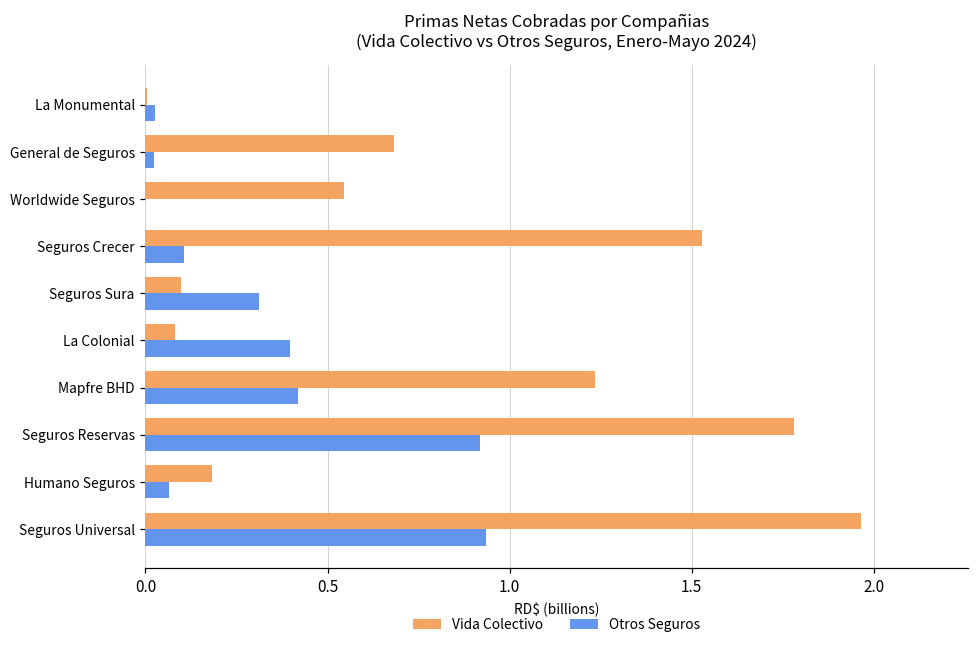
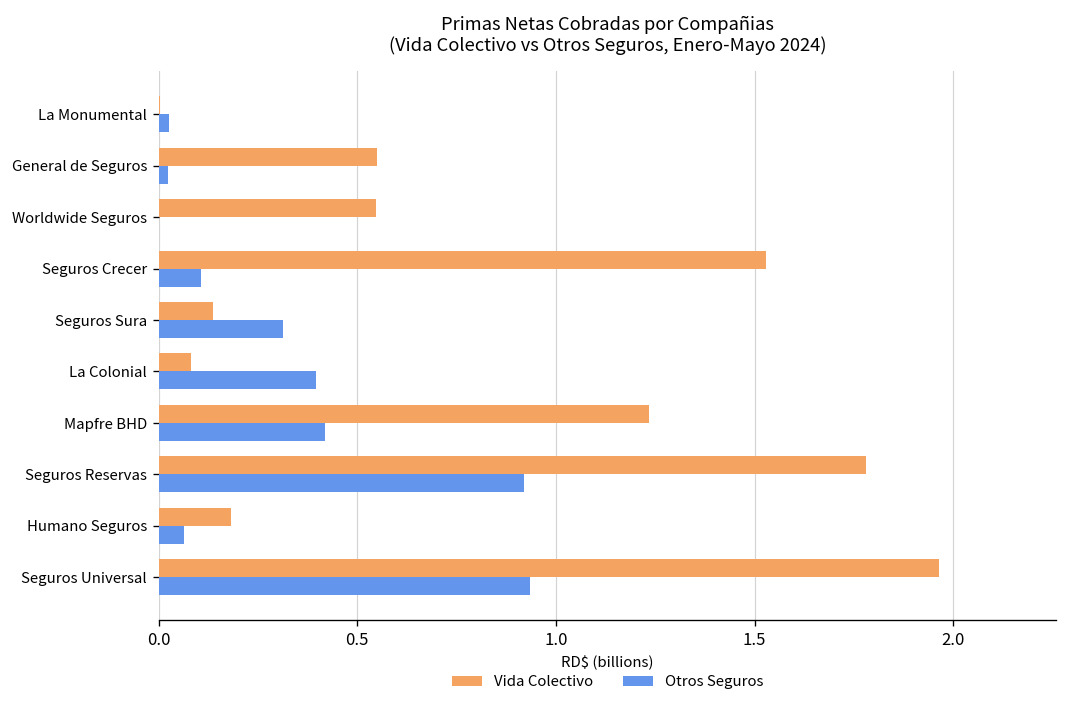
  {
    "Vida Colectivo": {
-     "General de Seguros": 0.68,
+     "General de Seguros": 0.55,
      "Worldwide Seguros": 0.55,
      "Seguros Crecer": 1.53,
-     "Seguros Sura": 0.10,
+     "Seguros Sura": 0.14,
      "La Colonial": 0.08,
      "Mapfre BHD": 1.23,
      "Seguros Reservas": 1.78,
      "Humano Seguros": 0.18,
      "Seguros Universal": 1.96
    },
    "Otros Seguros": {
      "La Monumental": 0.03,
      "General de Seguros": 0.02,
      "Worldwide Seguros": 0.00,
      "Seguros Crecer": 0.11,
      "Seguros Sura": 0.31,
      "La Colonial": 0.40,
      "Mapfre BHD": 0.42,
      "Seguros Reservas": 0.92,
      "Humano Seguros": 0.06,
      "Seguros Universal": 0.93
    }
  }
